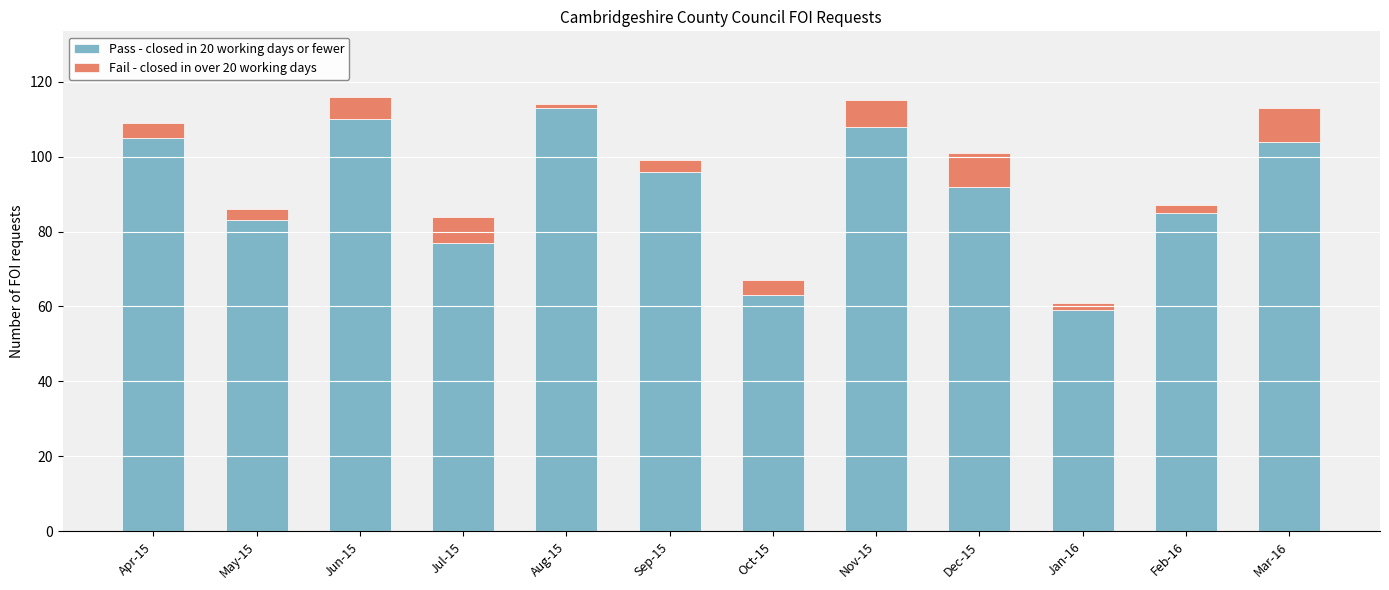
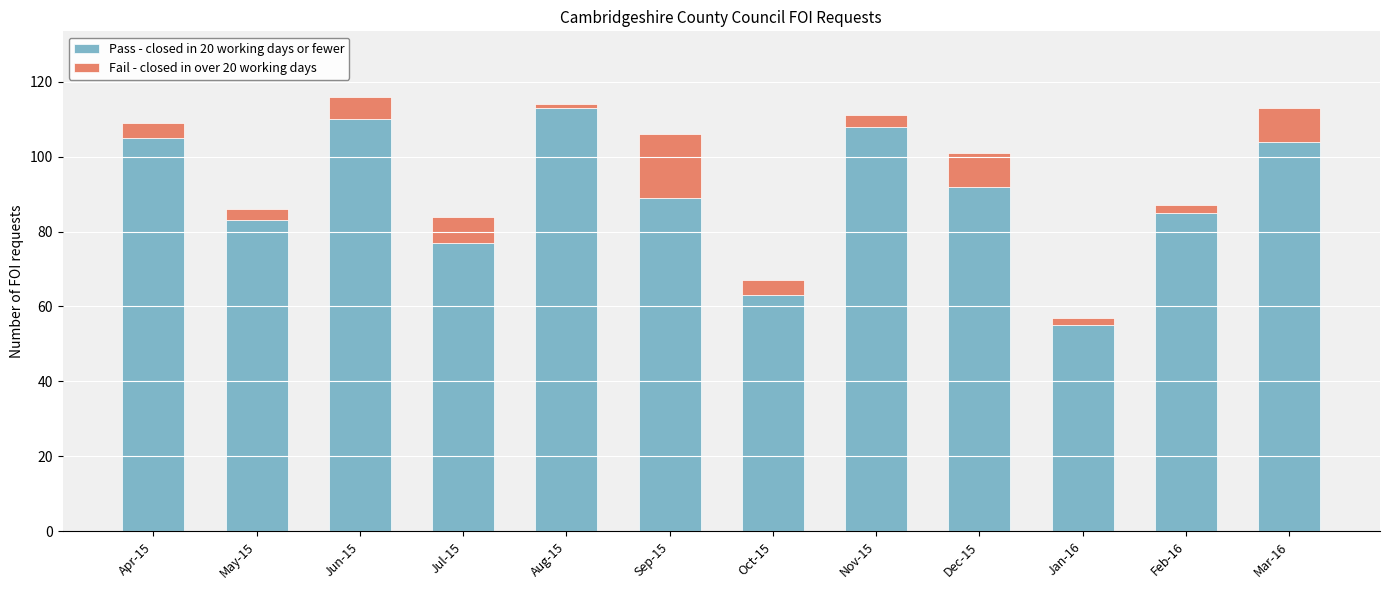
  {
    "Pass - closed in 20 working days or fewer": {
      "Apr-15": 105,
      "May-15": 83,
      "Jun-15": 110,
      "Jul-15": 77,
      "Aug-15": 113,
-     "Sep-15": 96,
+     "Sep-15": 89,
      "Oct-15": 63,
      "Nov-15": 108,
      "Dec-15": 92,
-     "Jan-16": 59,
+     "Jan-16": 55,
      "Feb-16": 85,
      "Mar-16": 104
    },
    "Fail - closed in over 20 working days": {
      "Apr-15": 4,
      "May-15": 3,
      "Jun-15": 6,
      "Jul-15": 7,
      "Aug-15": 1,
-     "Sep-15": 3,
+     "Sep-15": 17,
      "Oct-15": 4,
-     "Nov-15": 7,
+     "Nov-15": 3,
      "Dec-15": 9,
      "Jan-16": 2,
      "Feb-16": 2,
      "Mar-16": 9
    }
  }
